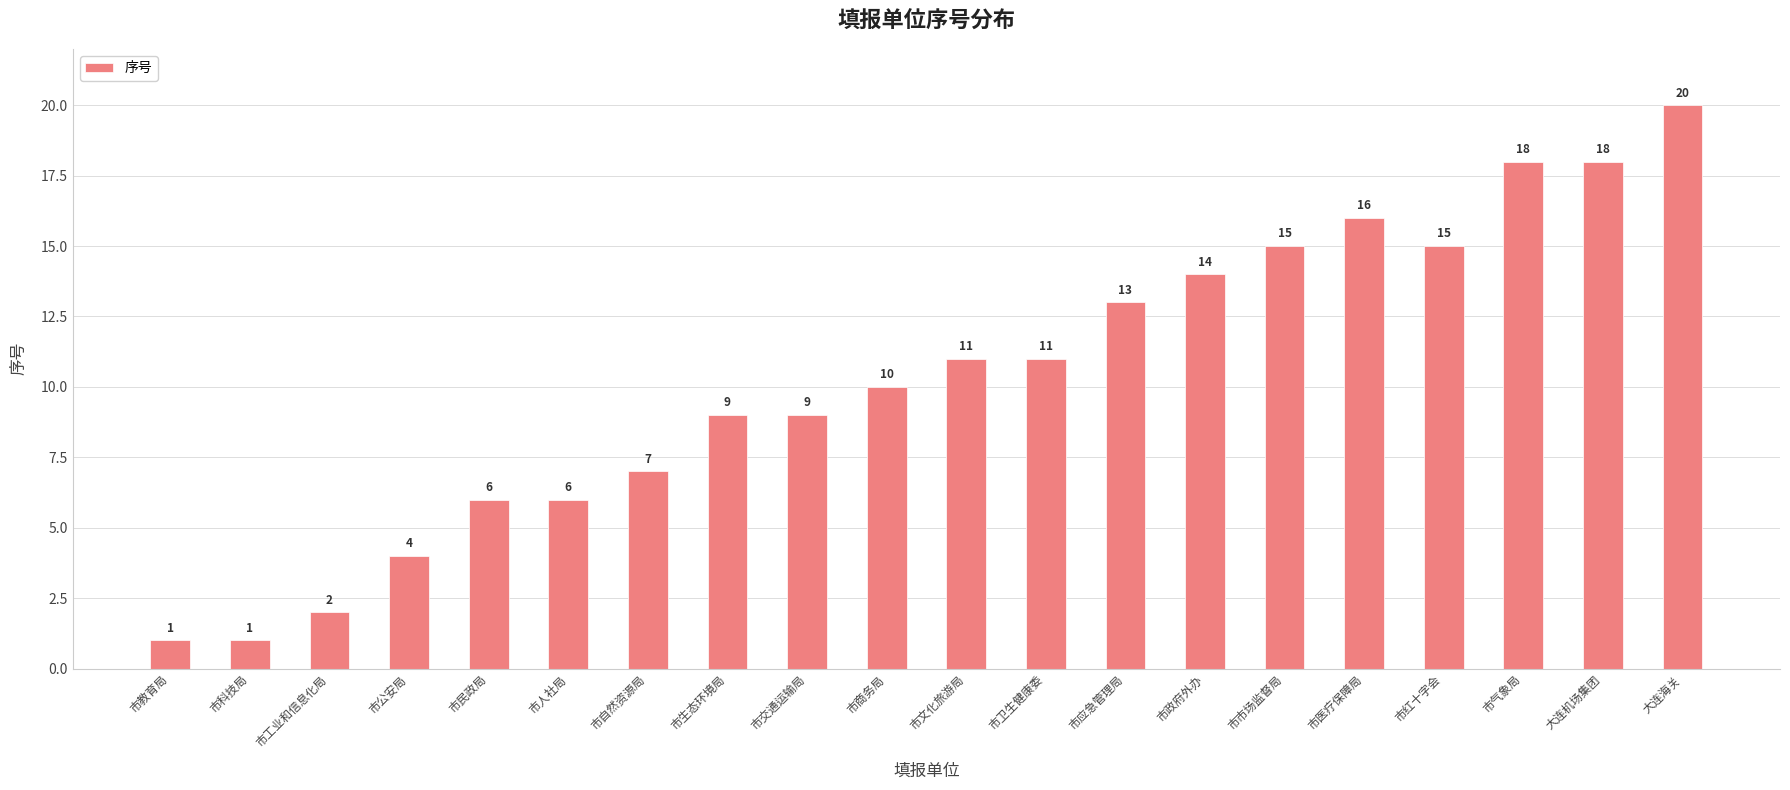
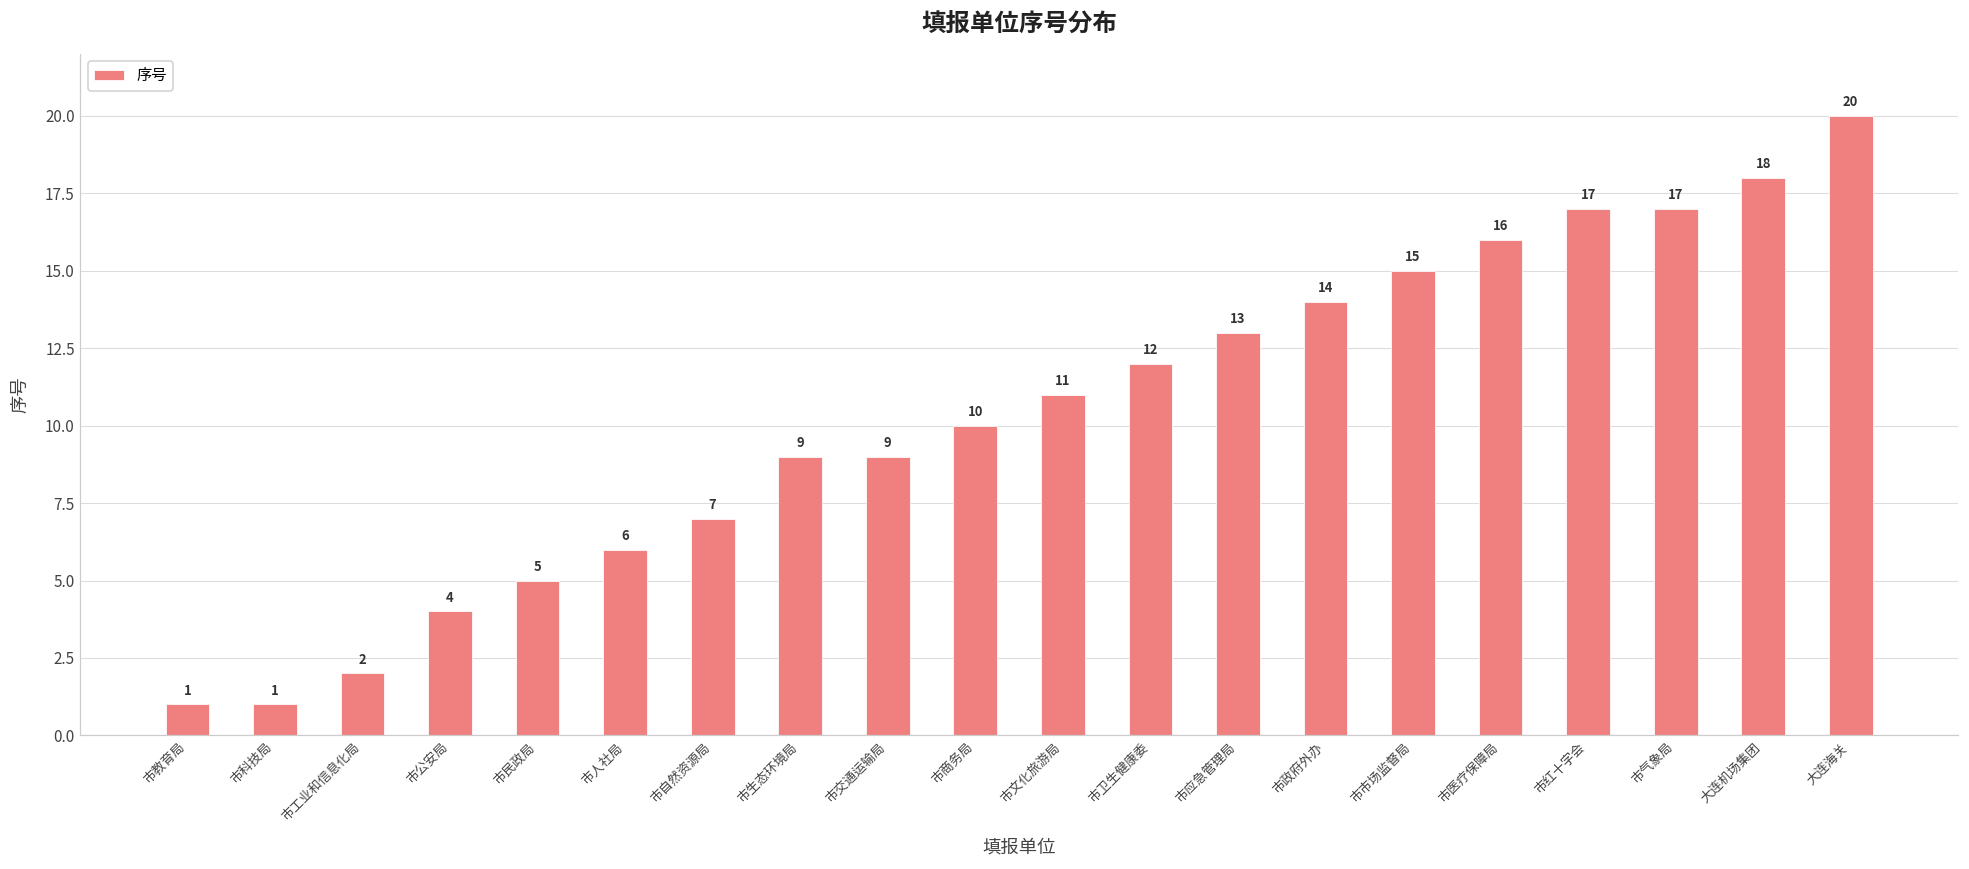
  {
    "市教育局": 1,
    "市科技局": 1,
    "市工业和信息化局": 2,
    "市公安局": 4,
-   "市民政局": 6,
+   "市民政局": 5,
    "市人社局": 6,
    "市自然资源局": 7,
    "市生态环境局": 9,
    "市交通运输局": 9,
    "市商务局": 10,
    "市文化旅游局": 11,
-   "市卫生健康委": 11,
+   "市卫生健康委": 12,
    "市应急管理局": 13,
    "市政府外办": 14,
    "市市场监督局": 15,
    "市医疗保障局": 16,
-   "市红十字会": 15,
-   "市气象局": 18,
+   "市红十字会": 17,
+   "市气象局": 17,
    "大连机场集团": 18,
    "大连海关": 20
  }
